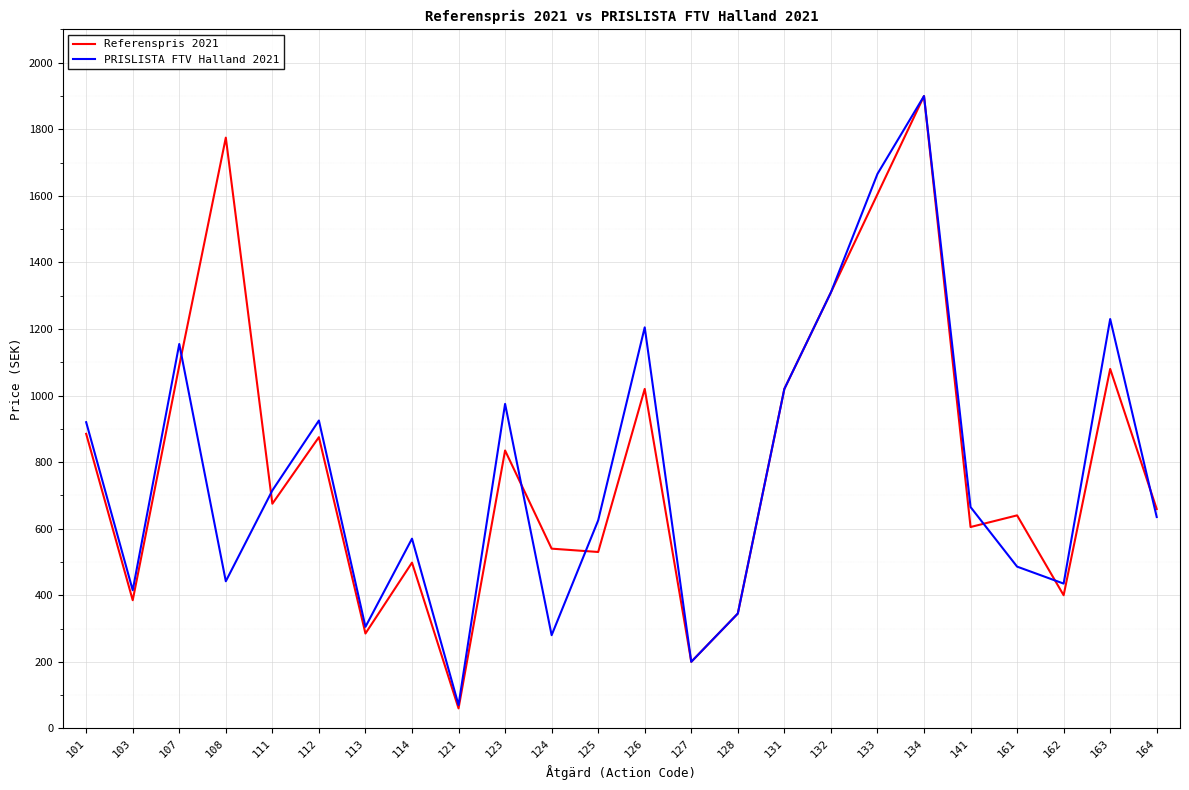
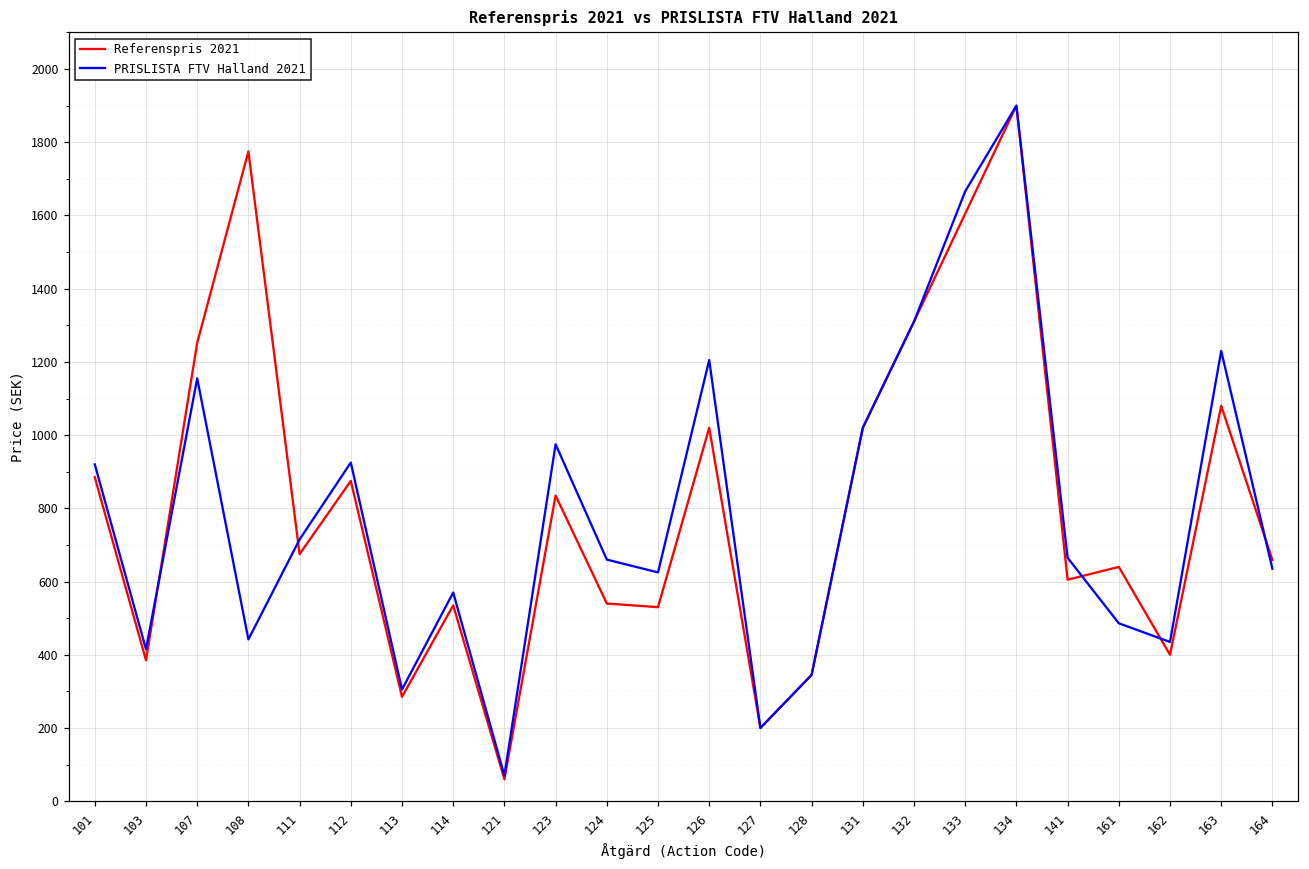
  {
    "Referenspris 2021": {
      "101": 890,
      "103": 390,
-     "107": 1090,
+     "107": 1250,
      "108": 1780,
      "111": 680,
      "112": 880,
      "113": 290,
-     "114": 500,
+     "114": 540,
      "121": 60,
      "123": 840,
      "124": 540,
      "125": 530,
      "126": 1020,
      "133": 1610,
      "141": 610,
      "161": 640,
      "162": 400,
      "163": 1080,
      "164": 660
    },
    "PRISLISTA FTV Halland 2021": {
      "101": 920,
      "103": 420,
      "107": 1160,
      "108": 440,
      "111": 720,
      "112": 930,
      "113": 310,
      "114": 570,
      "121": 70,
      "123": 980,
-     "124": 280,
+     "124": 660,
      "125": 630,
      "126": 1210,
      "133": 1670,
      "141": 670,
      "161": 490,
      "162": 440,
      "163": 1230,
      "164": 640
    }
  }
